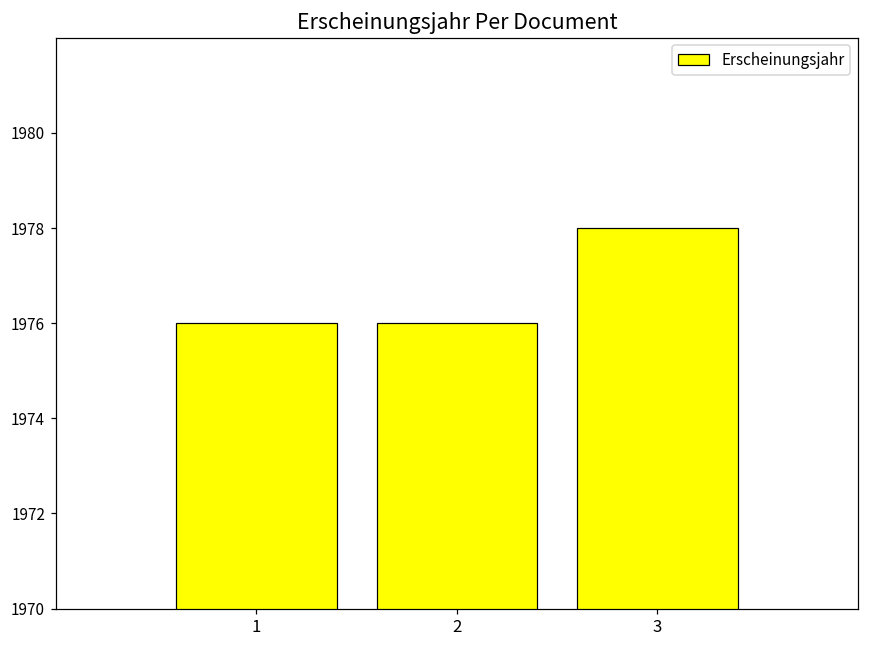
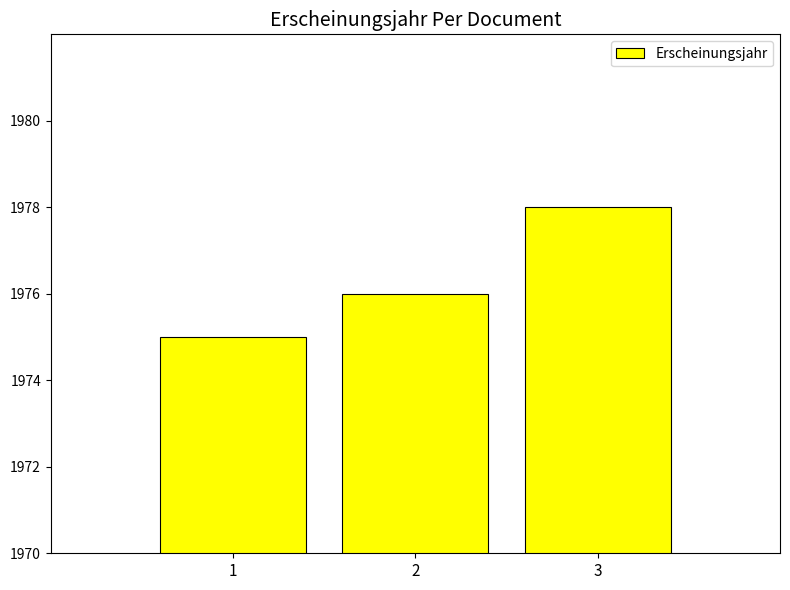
  {
-   "1": 1976,
+   "1": 1975,
    "2": 1976,
    "3": 1978
  }
